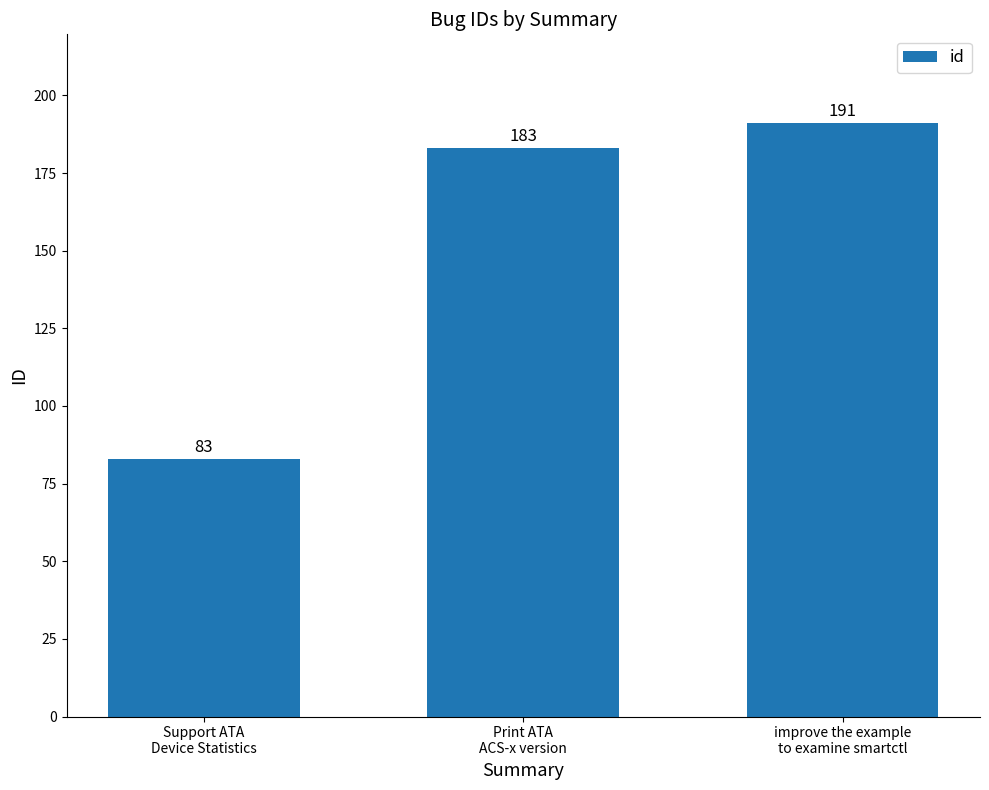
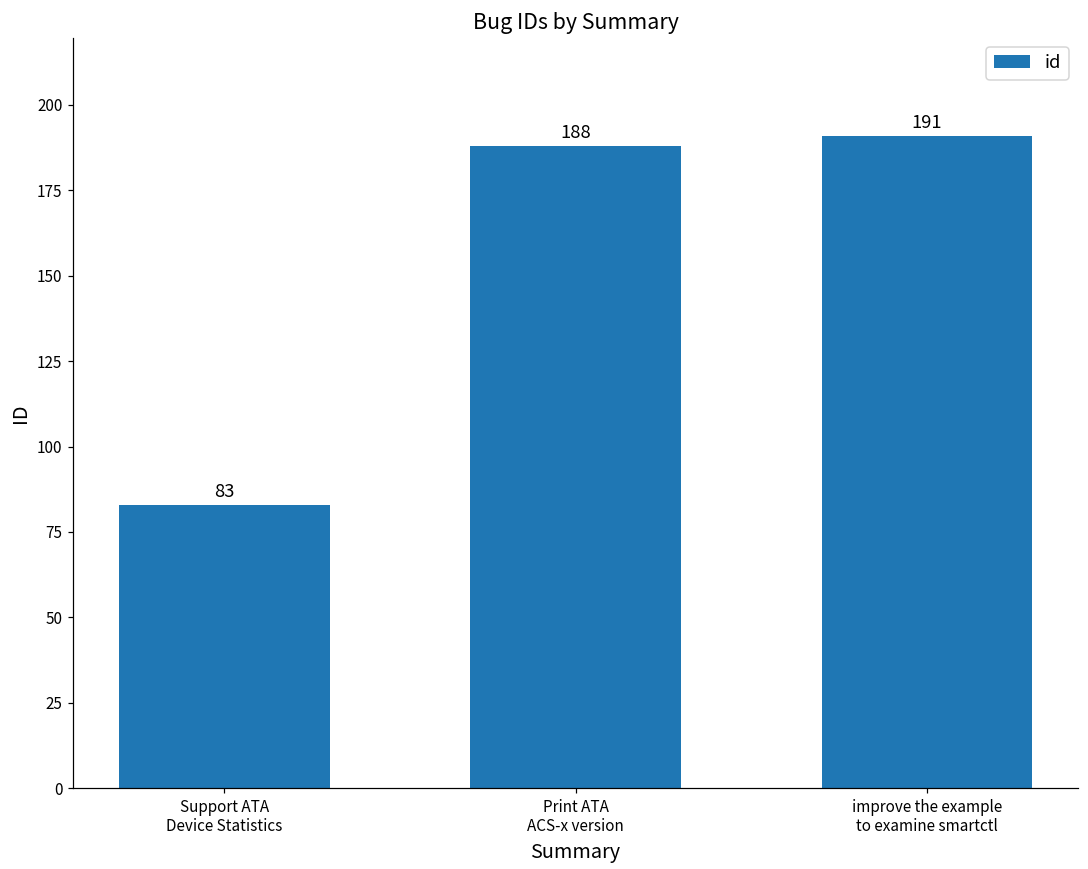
  {
    "Support ATA Device Statistics": 83,
-   "Print ATA ACS-x version": 183,
+   "Print ATA ACS-x version": 188,
    "improve the example to examine smartctl": 191
  }
